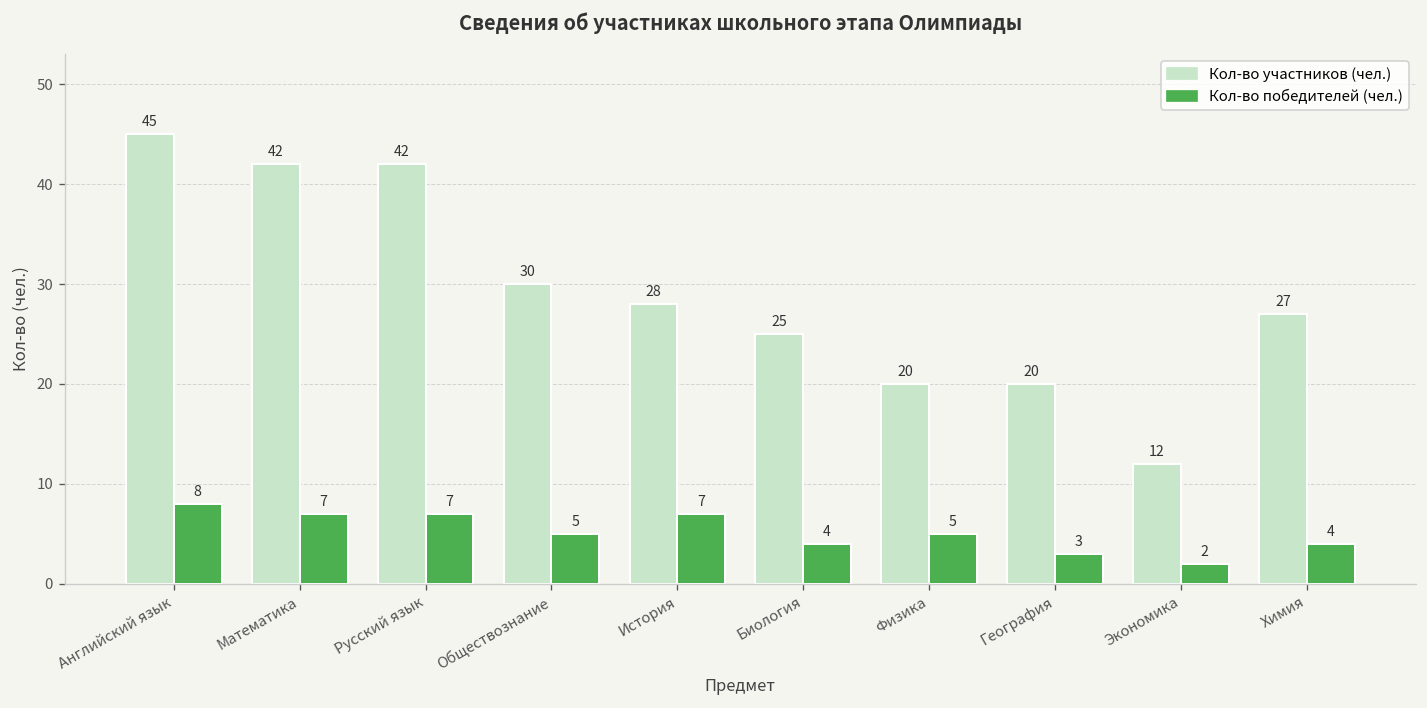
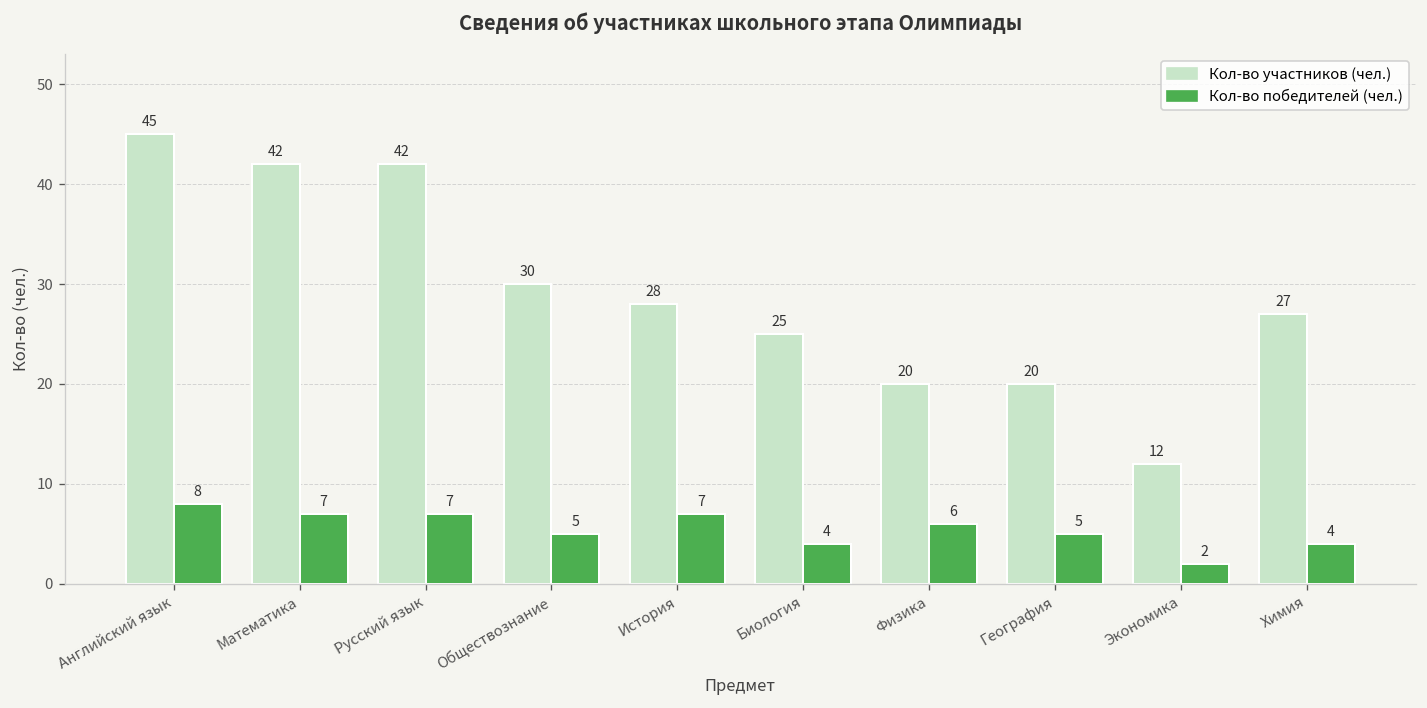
  {
    "Кол-во участников (чел.)": {
      "Английский язык": 45,
      "Математика": 42,
      "Русский язык": 42,
      "Обществознание": 30,
      "История": 28,
      "Биология": 25,
      "Физика": 20,
      "География": 20,
      "Экономика": 12,
      "Химия": 27
    },
    "Кол-во победителей (чел.)": {
      "Английский язык": 8,
      "Математика": 7,
      "Русский язык": 7,
      "Обществознание": 5,
      "История": 7,
      "Биология": 4,
-     "Физика": 5,
-     "География": 3,
+     "Физика": 6,
+     "География": 5,
      "Экономика": 2,
      "Химия": 4
    }
  }
